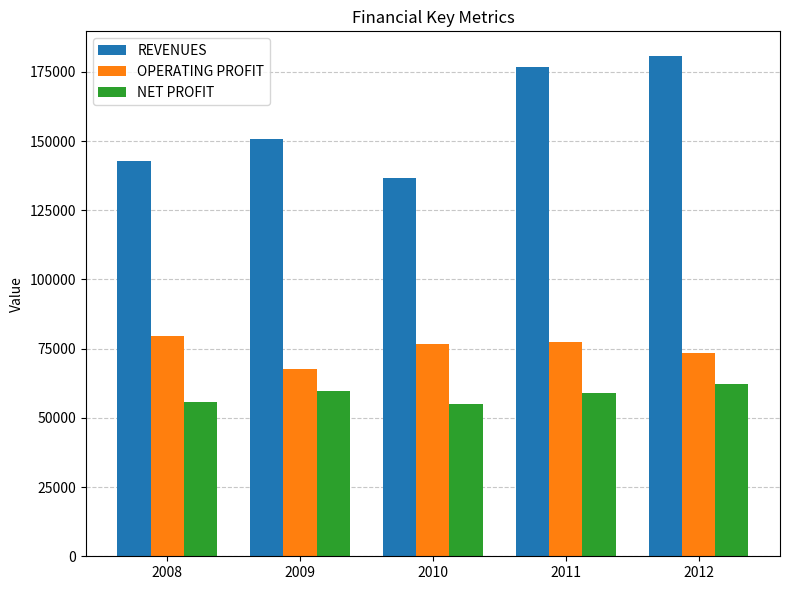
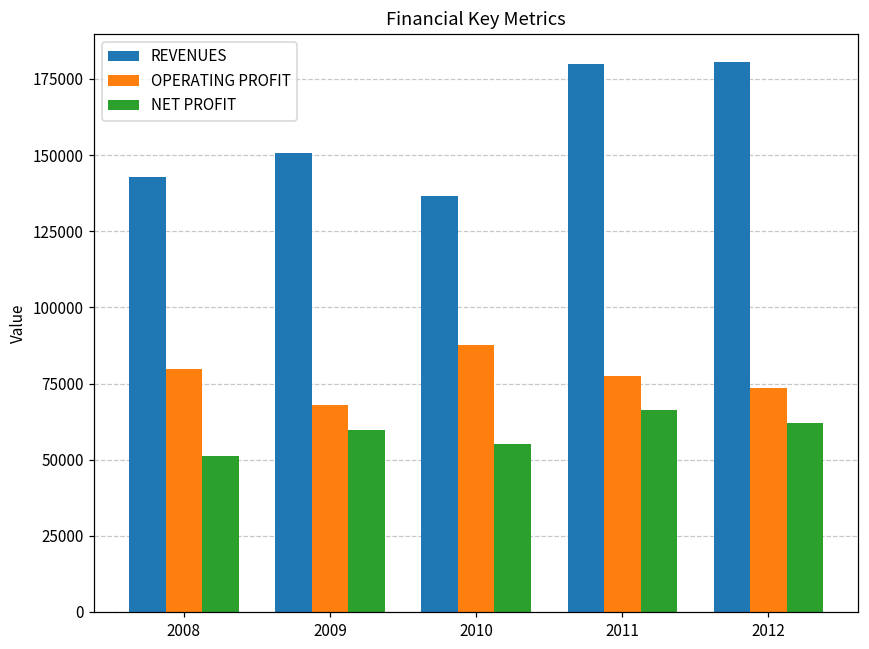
  {
    "REVENUES": {
      "2008": 143000,
      "2009": 151000,
      "2010": 137000,
-     "2011": 177000,
+     "2011": 180000,
      "2012": 181000
    },
    "OPERATING PROFIT": {
      "2008": 80000,
      "2009": 68000,
-     "2010": 77000,
+     "2010": 88000,
      "2011": 77000,
      "2012": 73000
    },
    "NET PROFIT": {
-     "2008": 56000,
+     "2008": 51000,
      "2009": 60000,
      "2010": 55000,
-     "2011": 59000,
+     "2011": 66000,
      "2012": 62000
    }
  }
